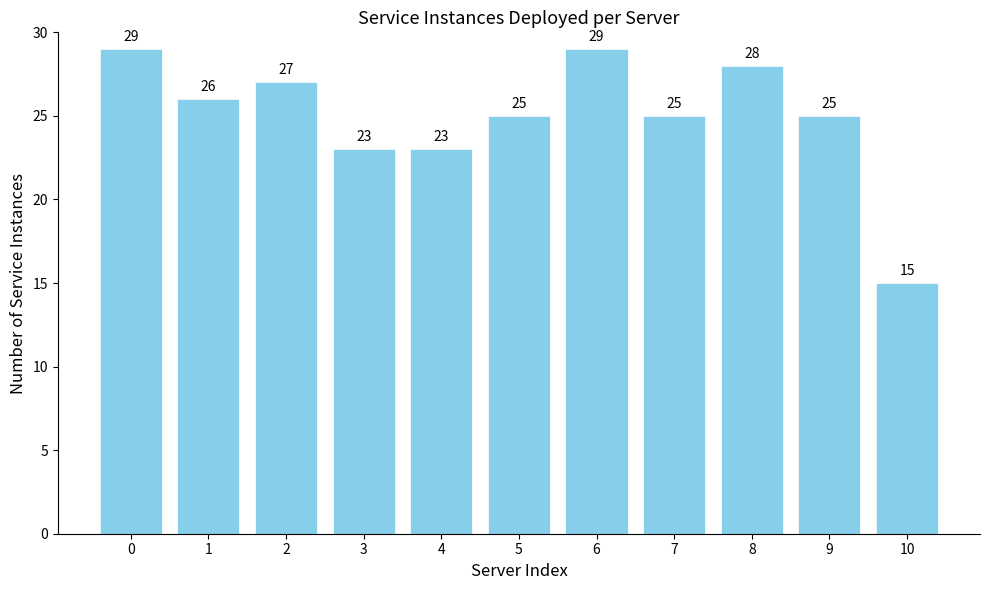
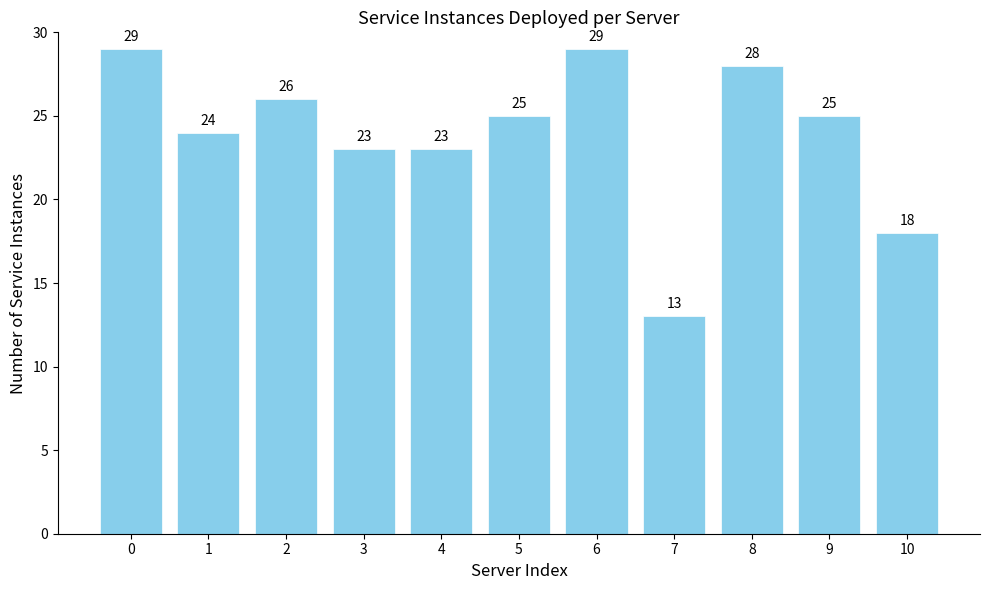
  {
    "0": 29,
-   "1": 26,
-   "2": 27,
+   "1": 24,
+   "2": 26,
    "3": 23,
    "4": 23,
    "5": 25,
    "6": 29,
-   "7": 25,
+   "7": 13,
    "8": 28,
    "9": 25,
-   "10": 15
+   "10": 18
  }
